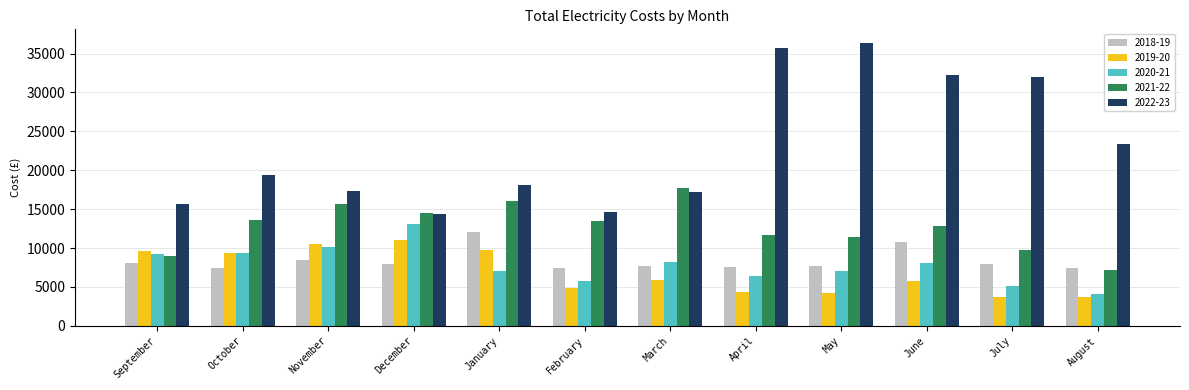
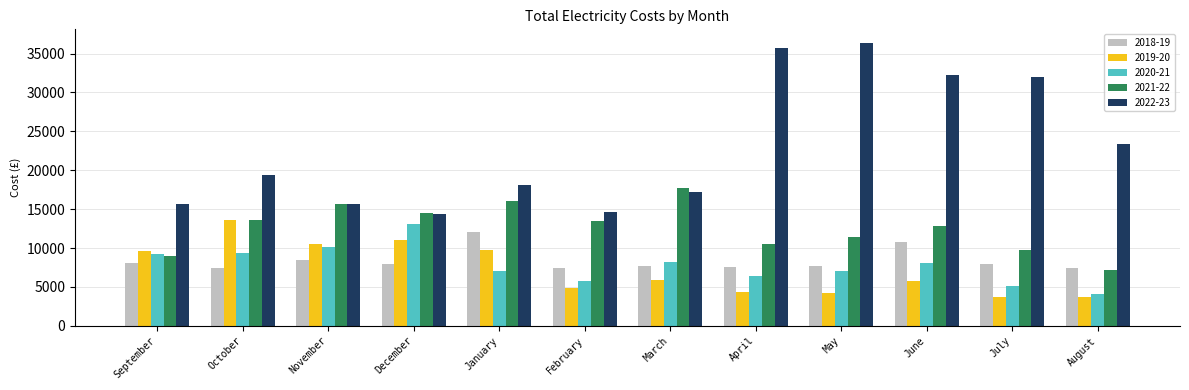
  {
    "2018-19": {
      "September": 8000,
      "October": 7000,
      "November": 9000,
      "December": 8000,
      "January": 12000,
      "February": 7000,
      "March": 8000,
      "April": 8000,
      "May": 8000,
      "June": 11000,
      "July": 8000,
      "August": 7000
    },
    "2019-20": {
      "September": 10000,
-     "October": 9000,
+     "October": 14000,
      "November": 11000,
      "December": 11000,
      "January": 10000,
      "February": 5000,
      "March": 6000,
      "April": 4000,
      "May": 4000,
      "June": 6000,
      "July": 4000,
      "August": 4000
    },
    "2020-21": {
      "September": 9000,
      "October": 9000,
      "November": 10000,
      "December": 13000,
      "January": 7000,
      "February": 6000,
      "March": 8000,
      "April": 6000,
      "May": 7000,
      "June": 8000,
      "July": 5000,
      "August": 4000
    },
    "2021-22": {
      "September": 9000,
      "October": 14000,
      "November": 16000,
      "December": 15000,
      "January": 16000,
      "February": 13000,
      "March": 18000,
-     "April": 12000,
+     "April": 10000,
      "May": 11000,
      "June": 13000,
      "July": 10000,
      "August": 7000
    },
    "2022-23": {
      "September": 16000,
      "October": 19000,
-     "November": 17000,
+     "November": 16000,
      "December": 14000,
      "January": 18000,
      "February": 15000,
      "March": 17000,
      "April": 36000,
      "May": 36000,
      "June": 32000,
      "July": 32000,
      "August": 23000
    }
  }
